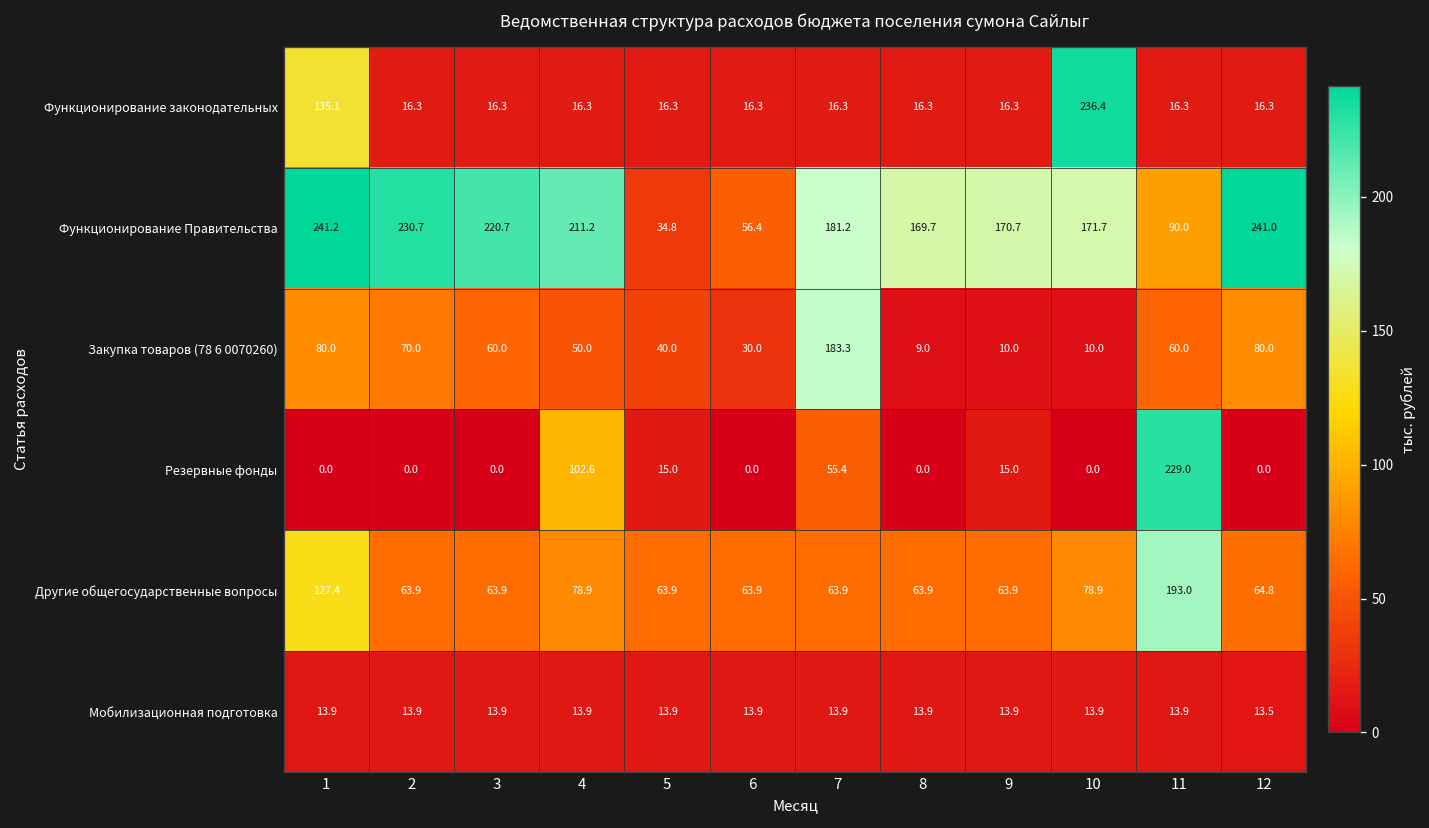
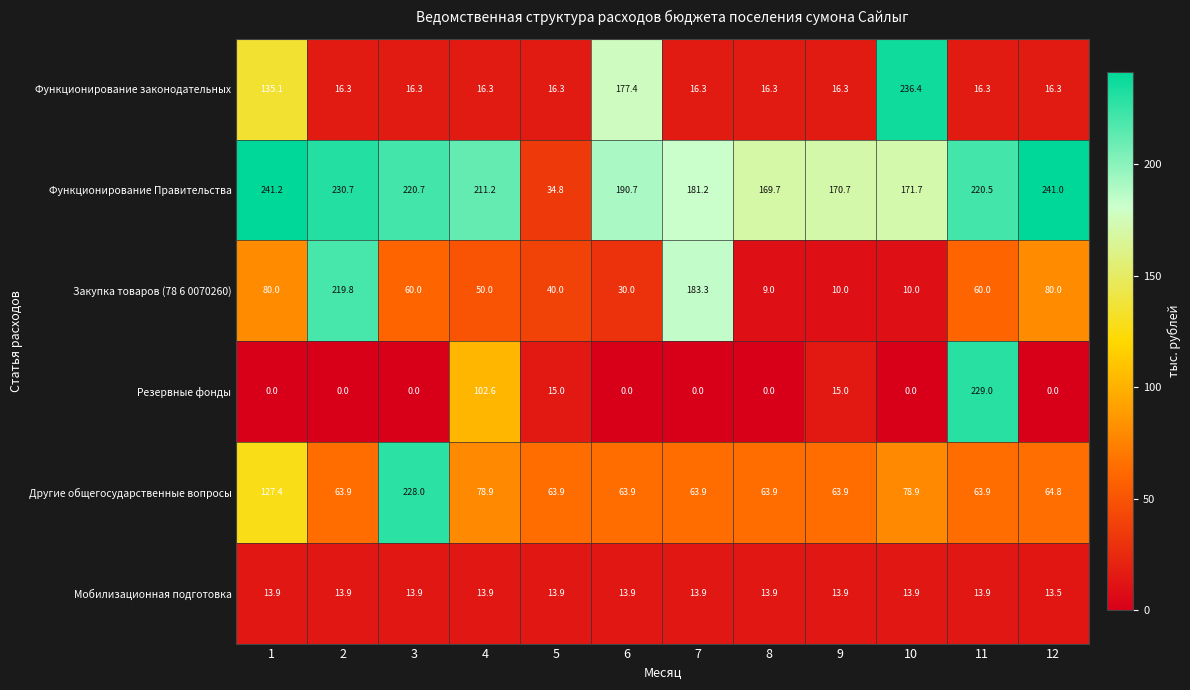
  {
    "Функционирование законодательных": {
      "1": 135.1,
      "2": 16.3,
      "3": 16.3,
      "4": 16.3,
      "5": 16.3,
-     "6": 16.3,
+     "6": 177.4,
      "7": 16.3,
      "8": 16.3,
      "9": 16.3,
      "10": 236.4,
      "11": 16.3,
      "12": 16.3
    },
    "Функционирование Правительства": {
      "1": 241.2,
      "2": 230.7,
      "3": 220.7,
      "4": 211.2,
      "5": 34.8,
-     "6": 56.4,
+     "6": 190.7,
      "7": 181.2,
      "8": 169.7,
      "9": 170.7,
      "10": 171.7,
-     "11": 90.0,
+     "11": 220.5,
      "12": 241.0
    },
    "Закупка товаров (78 6 0070260)": {
      "1": 80.0,
-     "2": 70.0,
+     "2": 219.8,
      "3": 60.0,
      "4": 50.0,
      "5": 40.0,
      "6": 30.0,
      "7": 183.3,
      "8": 9.0,
      "9": 10.0,
      "10": 10.0,
      "11": 60.0,
      "12": 80.0
    },
    "Резервные фонды": {
      "1": 0.0,
      "2": 0.0,
      "3": 0.0,
      "4": 102.6,
      "5": 15.0,
      "6": 0.0,
-     "7": 55.4,
+     "7": 0.0,
      "8": 0.0,
      "9": 15.0,
      "10": 0.0,
      "11": 229.0,
      "12": 0.0
    },
    "Другие общегосударственные вопросы": {
      "1": 127.4,
      "2": 63.9,
-     "3": 63.9,
+     "3": 228.0,
      "4": 78.9,
      "5": 63.9,
      "6": 63.9,
      "7": 63.9,
      "8": 63.9,
      "9": 63.9,
      "10": 78.9,
-     "11": 193.0,
+     "11": 63.9,
      "12": 64.8
    },
    "Мобилизационная подготовка": {
      "1": 13.9,
      "2": 13.9,
      "3": 13.9,
      "4": 13.9,
      "5": 13.9,
      "6": 13.9,
      "7": 13.9,
      "8": 13.9,
      "9": 13.9,
      "10": 13.9,
      "11": 13.9,
      "12": 13.5
    }
  }
